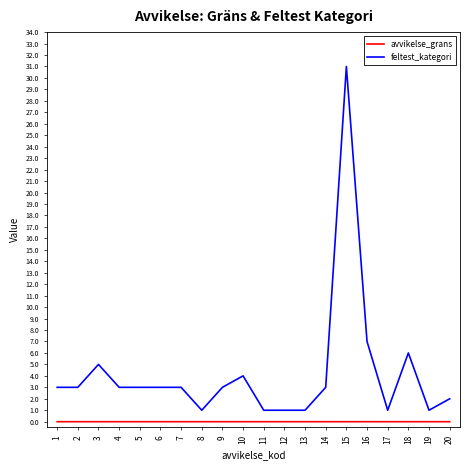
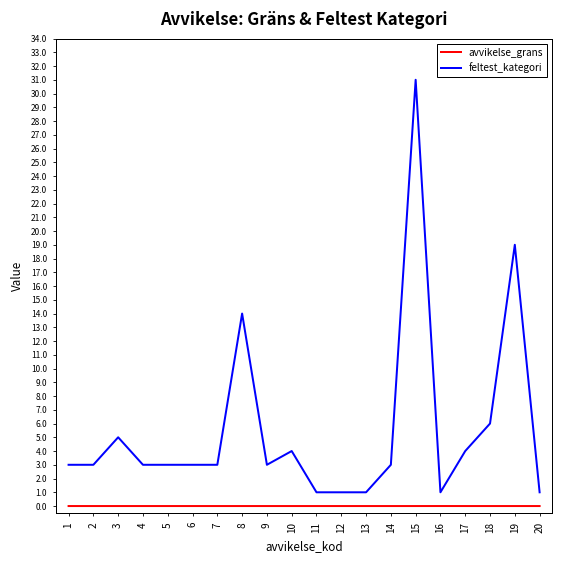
  {
    "avvikelse_grans": {
      "1": 0,
      "2": 0,
      "3": 0,
      "4": 0,
      "5": 0,
      "6": 0,
      "7": 0,
      "8": 0,
      "9": 0,
      "10": 0,
      "11": 0,
      "12": 0,
      "13": 0,
      "14": 0,
      "15": 0,
      "16": 0,
      "17": 0,
      "18": 0,
      "19": 0,
      "20": 0
    },
    "feltest_kategori": {
      "1": 3,
      "2": 3,
      "3": 5,
      "4": 3,
      "5": 3,
      "6": 3,
      "7": 3,
-     "8": 1,
+     "8": 14,
      "9": 3,
      "10": 4,
      "11": 1,
      "12": 1,
      "13": 1,
      "14": 3,
      "15": 31,
-     "16": 7,
-     "17": 1,
+     "16": 1,
+     "17": 4,
      "18": 6,
-     "19": 1,
-     "20": 2
+     "19": 19,
+     "20": 1
    }
  }
